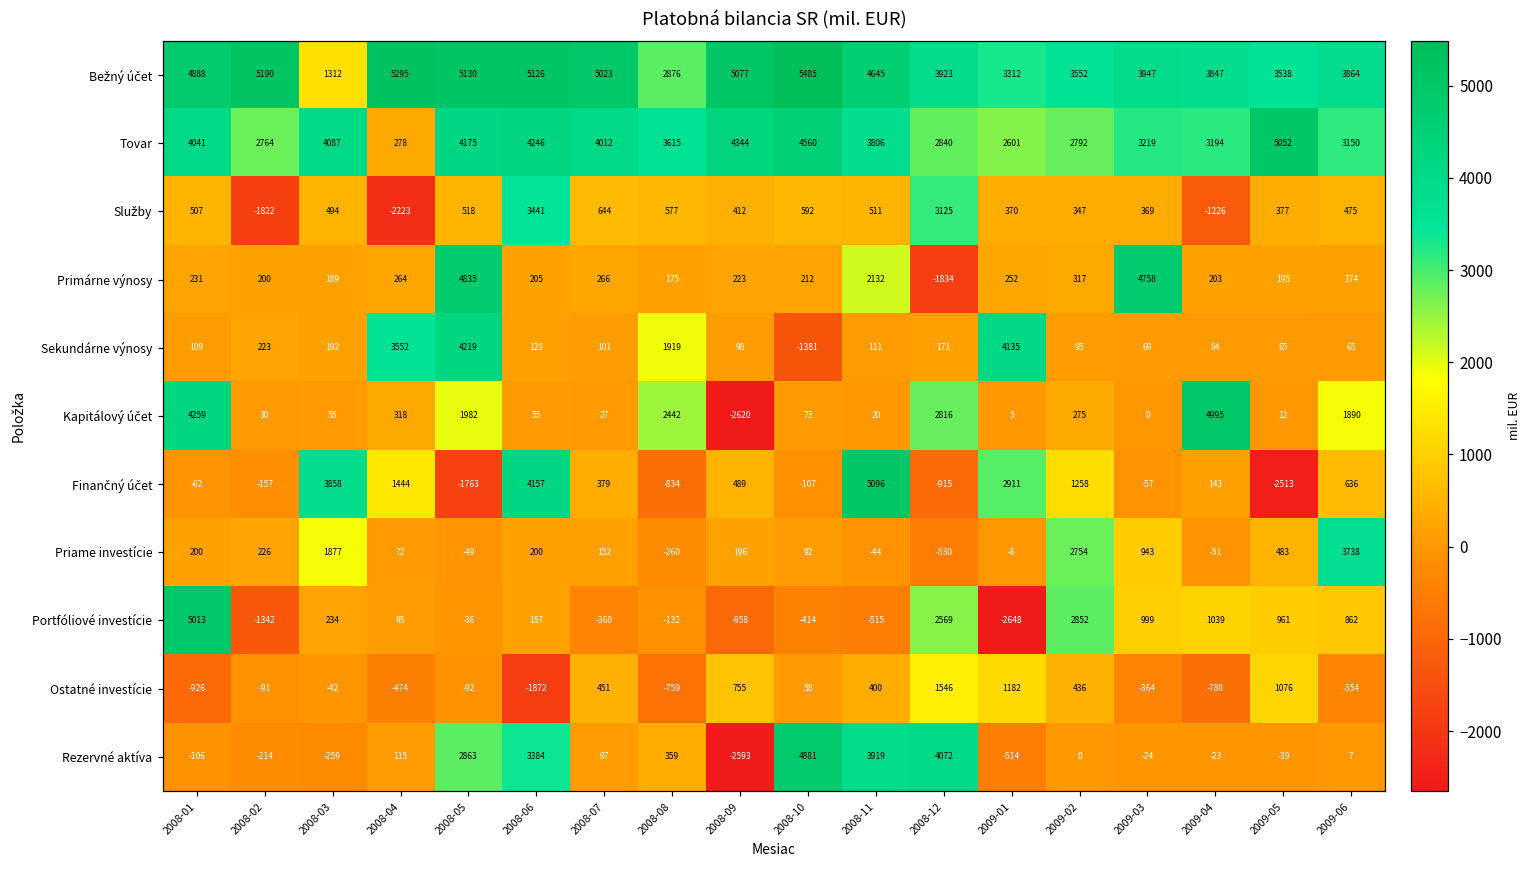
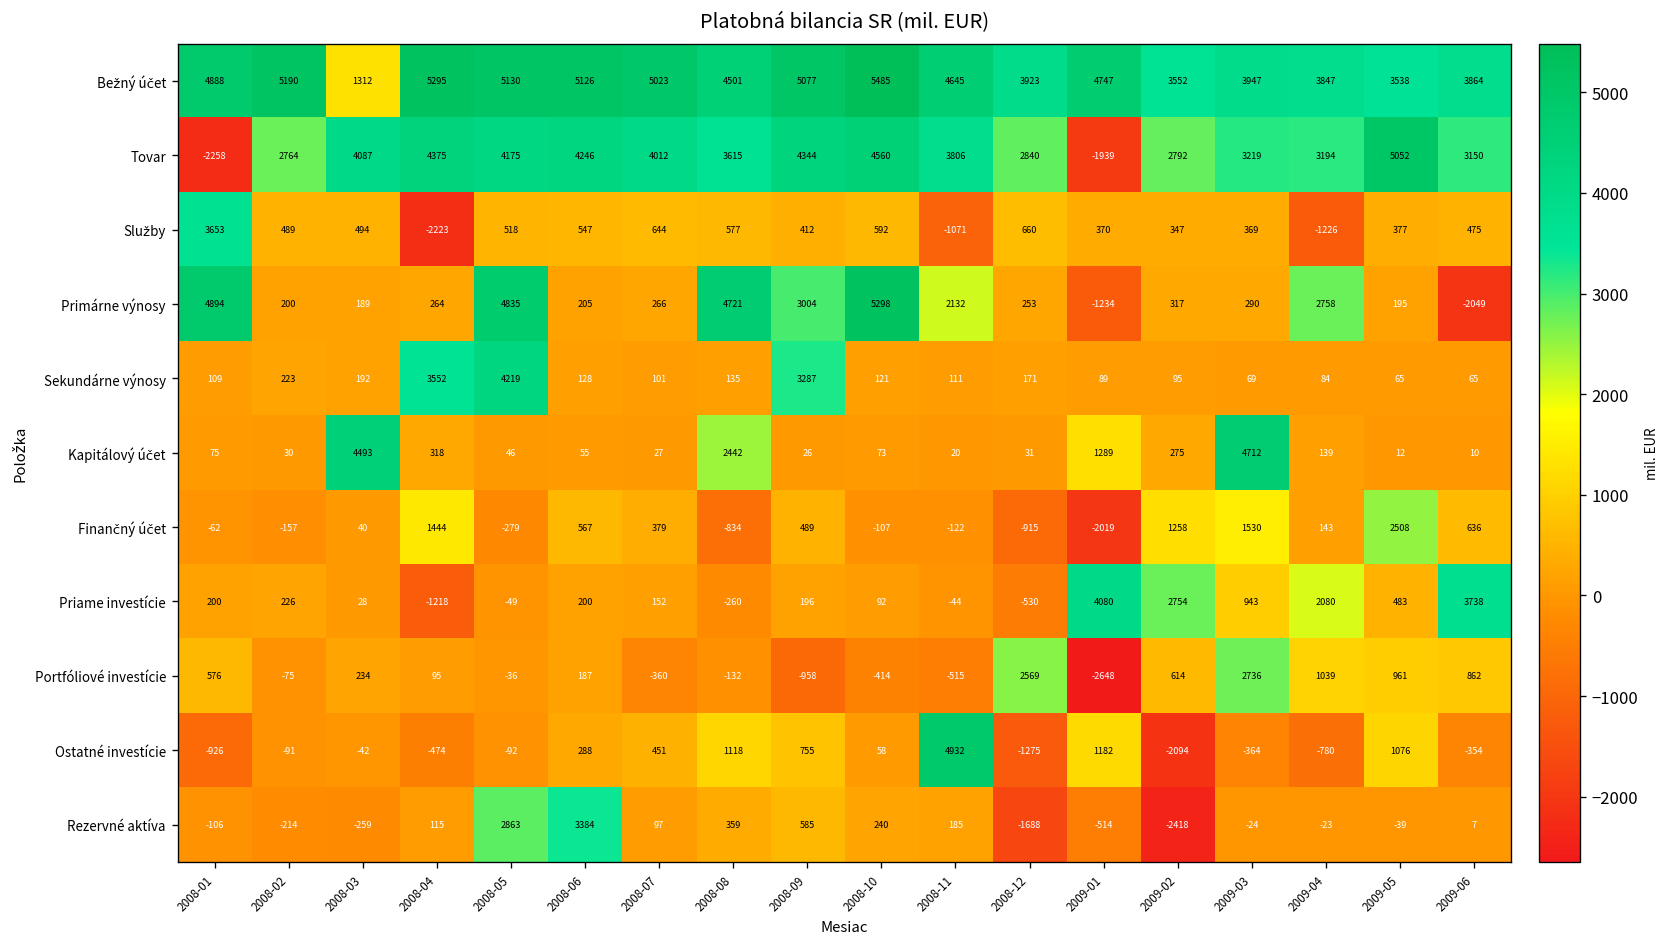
  {
    "Bežný účet": {
      "2008-01": 4888,
      "2008-02": 5190,
      "2008-03": 1312,
      "2008-04": 5295,
      "2008-05": 5130,
      "2008-06": 5126,
      "2008-07": 5023,
-     "2008-08": 2876,
+     "2008-08": 4501,
      "2008-09": 5077,
      "2008-10": 5485,
      "2008-11": 4645,
      "2008-12": 3923,
-     "2009-01": 3312,
+     "2009-01": 4747,
      "2009-02": 3552,
      "2009-03": 3947,
      "2009-04": 3847,
      "2009-05": 3538,
      "2009-06": 3864
    },
    "Tovar": {
-     "2008-01": 4041,
+     "2008-01": -2258,
      "2008-02": 2764,
      "2008-03": 4087,
-     "2008-04": 278,
+     "2008-04": 4375,
      "2008-05": 4175,
      "2008-06": 4246,
      "2008-07": 4012,
      "2008-08": 3615,
      "2008-09": 4344,
      "2008-10": 4560,
      "2008-11": 3806,
      "2008-12": 2840,
-     "2009-01": 2601,
+     "2009-01": -1939,
      "2009-02": 2792,
      "2009-03": 3219,
      "2009-04": 3194,
      "2009-05": 5052,
      "2009-06": 3150
    },
    "Služby": {
-     "2008-01": 507,
-     "2008-02": -1822,
+     "2008-01": 3653,
+     "2008-02": 489,
      "2008-03": 494,
      "2008-04": -2223,
      "2008-05": 518,
-     "2008-06": 3441,
+     "2008-06": 547,
      "2008-07": 644,
      "2008-08": 577,
      "2008-09": 412,
      "2008-10": 592,
-     "2008-11": 511,
-     "2008-12": 3125,
+     "2008-11": -1071,
+     "2008-12": 660,
      "2009-01": 370,
      "2009-02": 347,
      "2009-03": 369,
      "2009-04": -1226,
      "2009-05": 377,
      "2009-06": 475
    },
    "Primárne výnosy": {
-     "2008-01": 231,
+     "2008-01": 4894,
      "2008-02": 200,
      "2008-03": 189,
      "2008-04": 264,
      "2008-05": 4835,
      "2008-06": 205,
      "2008-07": 266,
-     "2008-08": 175,
-     "2008-09": 223,
-     "2008-10": 212,
+     "2008-08": 4721,
+     "2008-09": 3004,
+     "2008-10": 5298,
      "2008-11": 2132,
-     "2008-12": -1834,
-     "2009-01": 252,
+     "2008-12": 253,
+     "2009-01": -1234,
      "2009-02": 317,
-     "2009-03": 4758,
-     "2009-04": 203,
+     "2009-03": 290,
+     "2009-04": 2758,
      "2009-05": 195,
-     "2009-06": 174
+     "2009-06": -2049
    },
    "Sekundárne výnosy": {
      "2008-01": 109,
      "2008-02": 223,
      "2008-03": 192,
      "2008-04": 3552,
      "2008-05": 4219,
      "2008-06": 128,
      "2008-07": 101,
-     "2008-08": 1919,
-     "2008-09": 98,
-     "2008-10": -1381,
+     "2008-08": 135,
+     "2008-09": 3287,
+     "2008-10": 121,
      "2008-11": 111,
      "2008-12": 171,
-     "2009-01": 4135,
+     "2009-01": 89,
      "2009-02": 95,
      "2009-03": 69,
      "2009-04": 84,
      "2009-05": 65,
      "2009-06": 65
    },
    "Kapitálový účet": {
-     "2008-01": 4259,
+     "2008-01": 75,
      "2008-02": 30,
-     "2008-03": 55,
+     "2008-03": 4493,
      "2008-04": 318,
-     "2008-05": 1982,
+     "2008-05": 46,
      "2008-06": 55,
      "2008-07": 27,
      "2008-08": 2442,
-     "2008-09": -2620,
+     "2008-09": 26,
      "2008-10": 73,
      "2008-11": 20,
-     "2008-12": 2816,
-     "2009-01": 5,
+     "2008-12": 31,
+     "2009-01": 1289,
      "2009-02": 275,
-     "2009-03": 0,
-     "2009-04": 4995,
+     "2009-03": 4712,
+     "2009-04": 139,
      "2009-05": 12,
-     "2009-06": 1890
+     "2009-06": 10
    },
    "Finančný účet": {
      "2008-01": -62,
      "2008-02": -157,
-     "2008-03": 3858,
+     "2008-03": 40,
      "2008-04": 1444,
-     "2008-05": -1763,
-     "2008-06": 4157,
+     "2008-05": -279,
+     "2008-06": 567,
      "2008-07": 379,
      "2008-08": -834,
      "2008-09": 489,
      "2008-10": -107,
-     "2008-11": 5096,
+     "2008-11": -122,
      "2008-12": -915,
-     "2009-01": 2911,
+     "2009-01": -2019,
      "2009-02": 1258,
-     "2009-03": -57,
+     "2009-03": 1530,
      "2009-04": 143,
-     "2009-05": -2513,
+     "2009-05": 2508,
      "2009-06": 636
    },
    "Priame investície": {
      "2008-01": 200,
      "2008-02": 226,
-     "2008-03": 1877,
-     "2008-04": 72,
+     "2008-03": 28,
+     "2008-04": -1218,
      "2008-05": -49,
      "2008-06": 200,
      "2008-07": 152,
      "2008-08": -260,
      "2008-09": 196,
      "2008-10": 92,
      "2008-11": -44,
      "2008-12": -530,
-     "2009-01": -6,
+     "2009-01": 4080,
      "2009-02": 2754,
      "2009-03": 943,
-     "2009-04": -51,
+     "2009-04": 2080,
      "2009-05": 483,
      "2009-06": 3738
    },
    "Portfóliové investície": {
-     "2008-01": 5013,
-     "2008-02": -1342,
+     "2008-01": 576,
+     "2008-02": -75,
      "2008-03": 234,
      "2008-04": 95,
      "2008-05": -36,
      "2008-06": 187,
      "2008-07": -360,
      "2008-08": -132,
      "2008-09": -958,
      "2008-10": -414,
      "2008-11": -515,
      "2008-12": 2569,
      "2009-01": -2648,
-     "2009-02": 2852,
-     "2009-03": 999,
+     "2009-02": 614,
+     "2009-03": 2736,
      "2009-04": 1039,
      "2009-05": 961,
      "2009-06": 862
    },
    "Ostatné investície": {
      "2008-01": -926,
      "2008-02": -91,
      "2008-03": -42,
      "2008-04": -474,
      "2008-05": -92,
-     "2008-06": -1872,
+     "2008-06": 288,
      "2008-07": 451,
-     "2008-08": -759,
+     "2008-08": 1118,
      "2008-09": 755,
      "2008-10": 58,
-     "2008-11": 400,
-     "2008-12": 1546,
+     "2008-11": 4932,
+     "2008-12": -1275,
      "2009-01": 1182,
-     "2009-02": 436,
+     "2009-02": -2094,
      "2009-03": -364,
      "2009-04": -780,
      "2009-05": 1076,
      "2009-06": -354
    },
    "Rezervné aktíva": {
      "2008-01": -106,
      "2008-02": -214,
      "2008-03": -259,
      "2008-04": 115,
      "2008-05": 2863,
      "2008-06": 3384,
      "2008-07": 97,
      "2008-08": 359,
-     "2008-09": -2593,
-     "2008-10": 4881,
-     "2008-11": 3919,
-     "2008-12": 4072,
+     "2008-09": 585,
+     "2008-10": 240,
+     "2008-11": 185,
+     "2008-12": -1688,
      "2009-01": -514,
-     "2009-02": 0,
+     "2009-02": -2418,
      "2009-03": -24,
      "2009-04": -23,
      "2009-05": -39,
      "2009-06": 7
    }
  }
